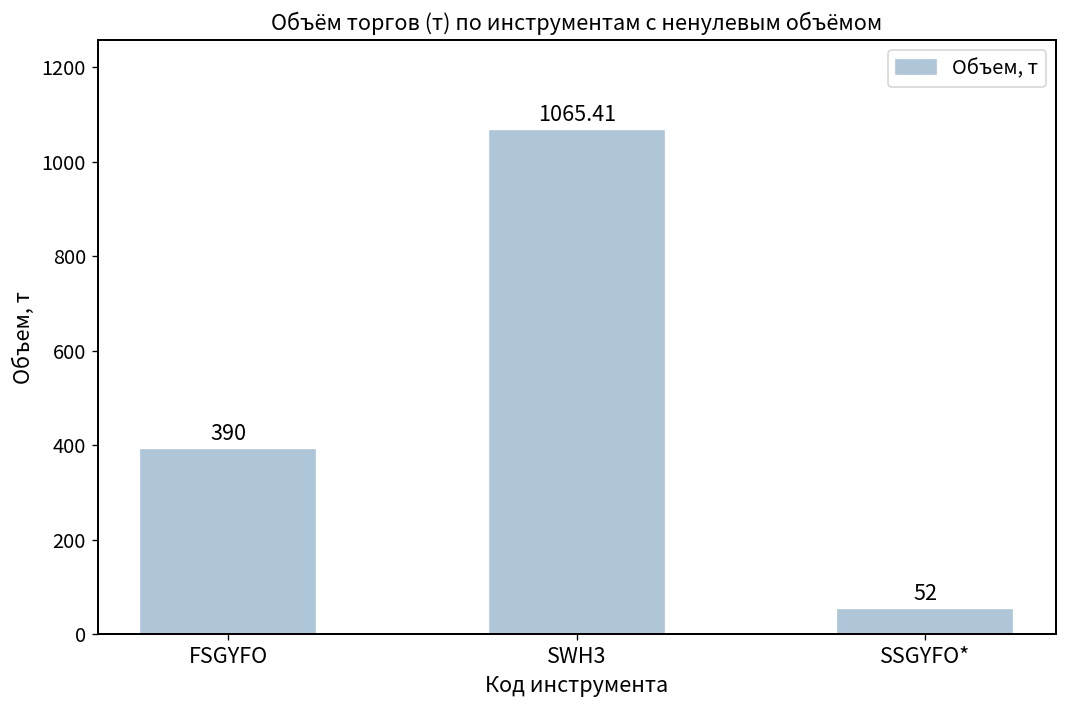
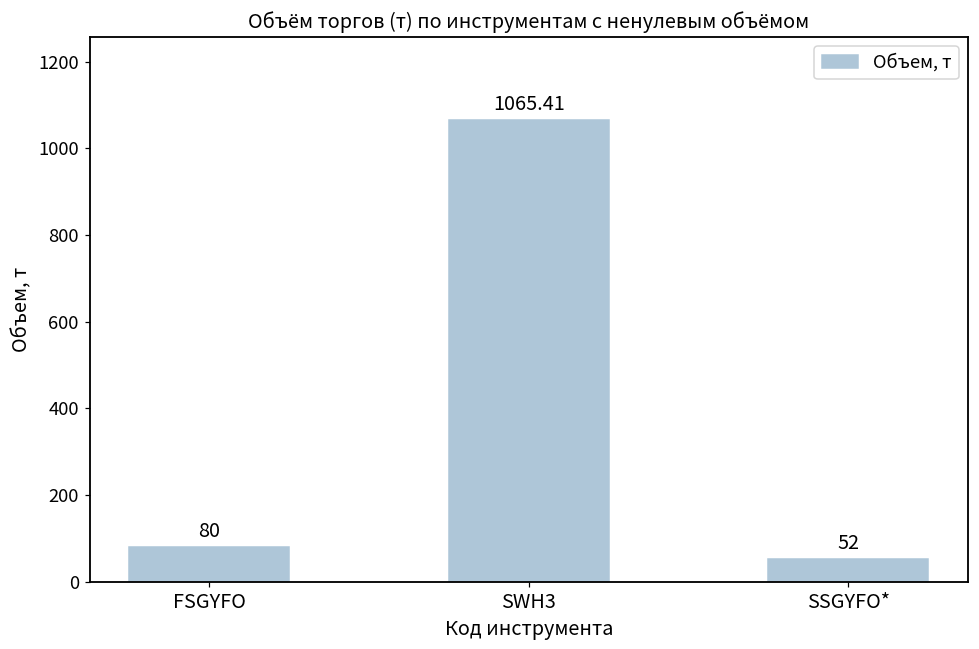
  {
-   "FSGYFO": 390,
+   "FSGYFO": 80,
    "SWH3": 1065.41,
    "SSGYFO*": 52
  }
